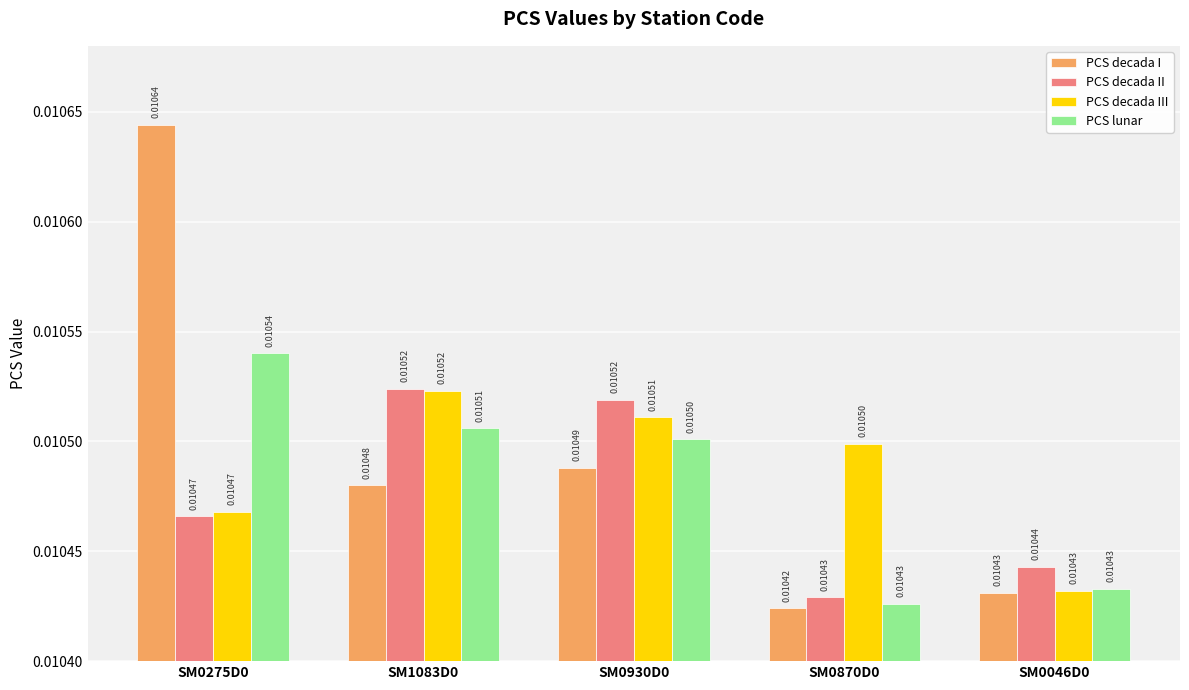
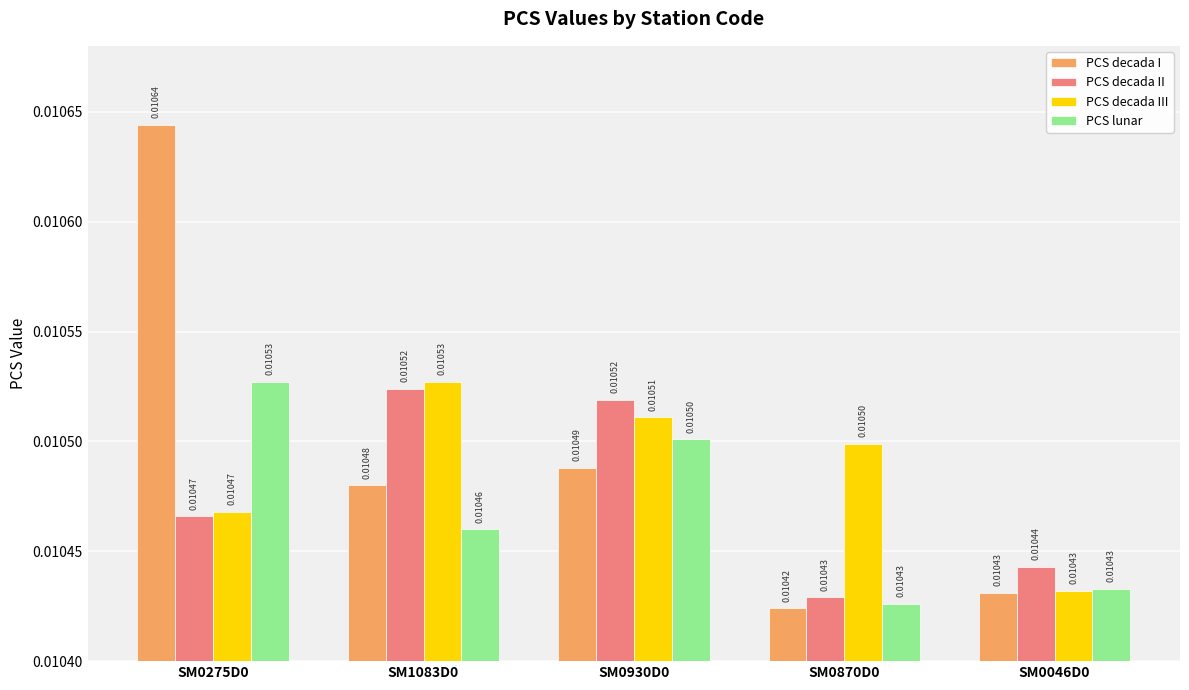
  {
    "PCS decada III": {
      "SM0275D0": 0.01047,
-     "SM1083D0": 0.01052,
+     "SM1083D0": 0.01053,
      "SM0930D0": 0.01051,
      "SM0870D0": 0.01050,
      "SM0046D0": 0.01043
    },
    "PCS lunar": {
-     "SM0275D0": 0.01054,
-     "SM1083D0": 0.01051,
+     "SM0275D0": 0.01053,
+     "SM1083D0": 0.01046,
      "SM0930D0": 0.01050,
      "SM0870D0": 0.01043,
      "SM0046D0": 0.01043
    }
  }
